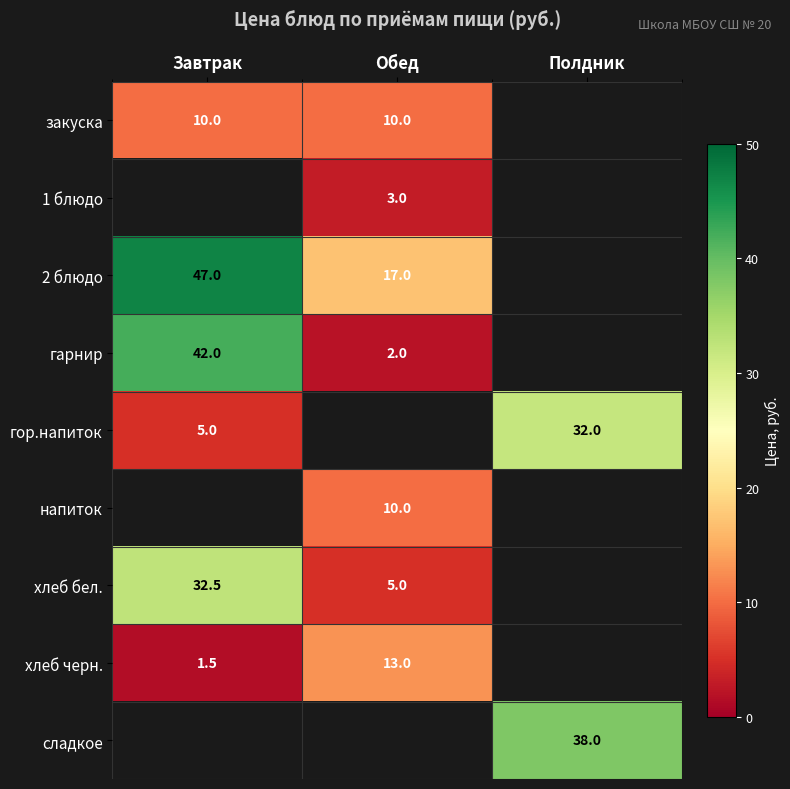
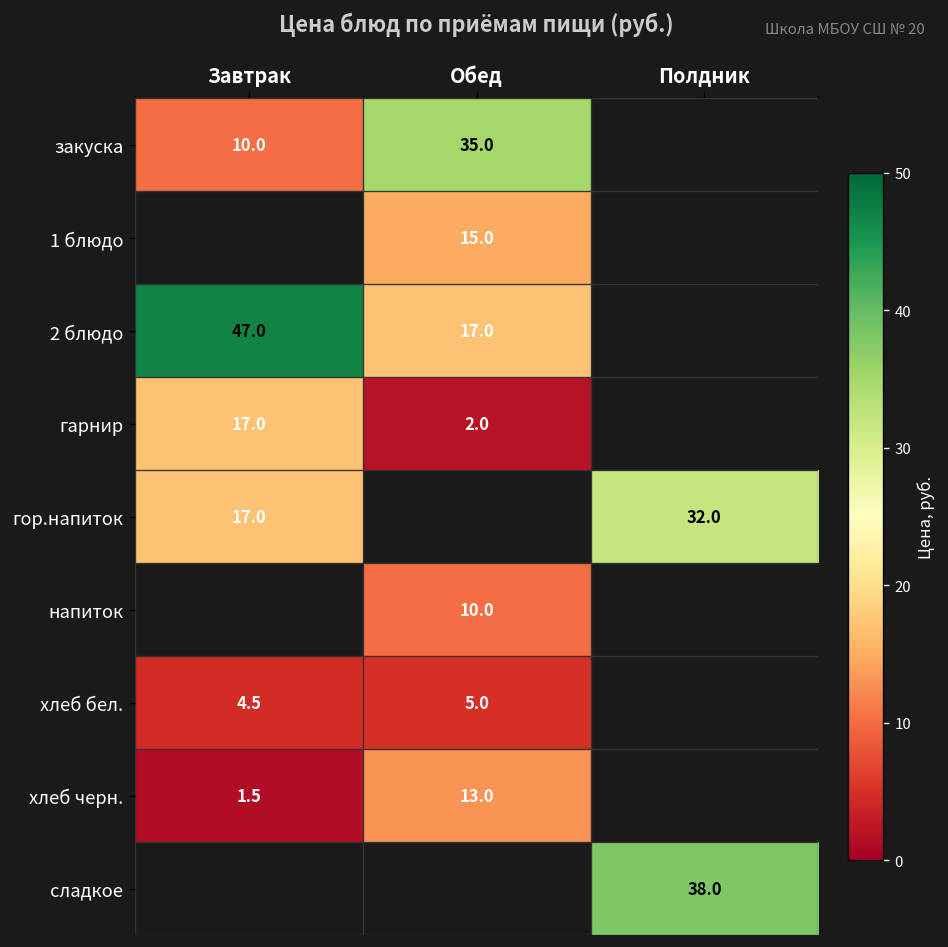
  {
    "закуска": {
      "Завтрак": 10.0,
-     "Обед": 10.0
+     "Обед": 35.0
    },
    "1 блюдо": {
-     "Обед": 3.0
+     "Обед": 15.0
    },
    "2 блюдо": {
      "Завтрак": 47.0,
      "Обед": 17.0
    },
    "гарнир": {
-     "Завтрак": 42.0,
+     "Завтрак": 17.0,
      "Обед": 2.0
    },
    "гор.напиток": {
-     "Завтрак": 5.0,
+     "Завтрак": 17.0,
      "Полдник": 32.0
    },
    "напиток": {
      "Обед": 10.0
    },
    "хлеб бел.": {
-     "Завтрак": 32.5,
+     "Завтрак": 4.5,
      "Обед": 5.0
    },
    "хлеб черн.": {
      "Завтрак": 1.5,
      "Обед": 13.0
    },
    "сладкое": {
      "Полдник": 38.0
    }
  }
